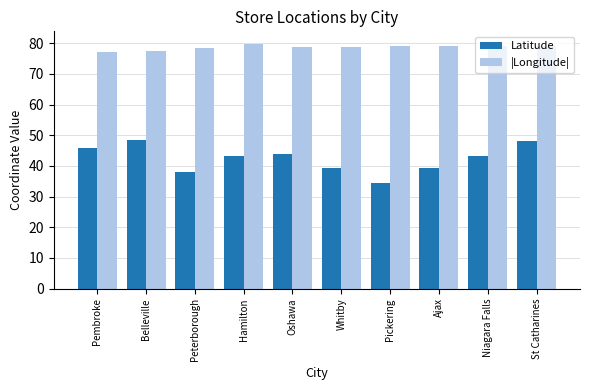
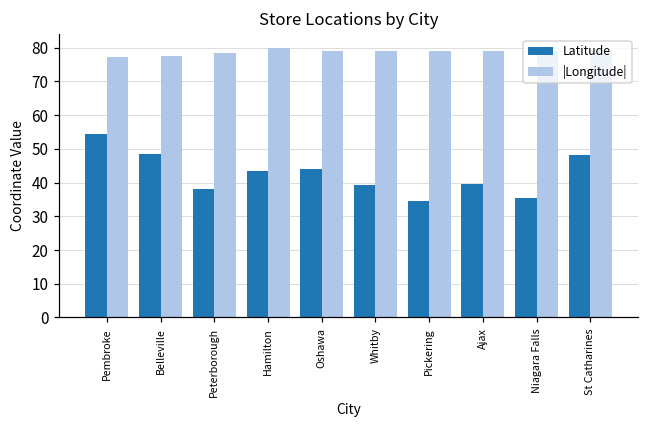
  {
    "Latitude": {
-     "Pembroke": 46,
+     "Pembroke": 54,
      "Belleville": 48,
      "Peterborough": 38,
      "Hamilton": 43,
      "Oshawa": 44,
      "Whitby": 39,
      "Pickering": 34,
      "Ajax": 39,
-     "Niagara Falls": 43,
+     "Niagara Falls": 36,
      "St Catharines": 48
    },
    "|Longitude|": {
      "Pembroke": 77,
      "Belleville": 77,
      "Peterborough": 78,
      "Hamilton": 80,
      "Oshawa": 79,
      "Whitby": 79,
      "Pickering": 79,
      "Ajax": 79
    }
  }
